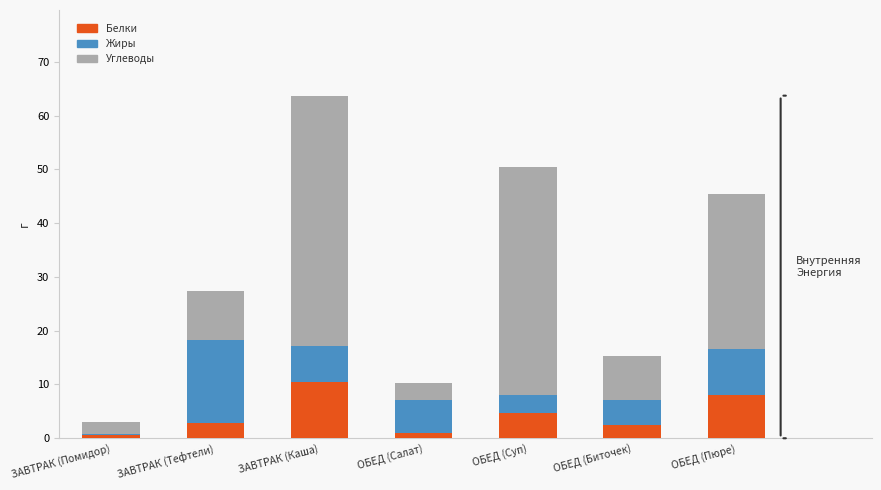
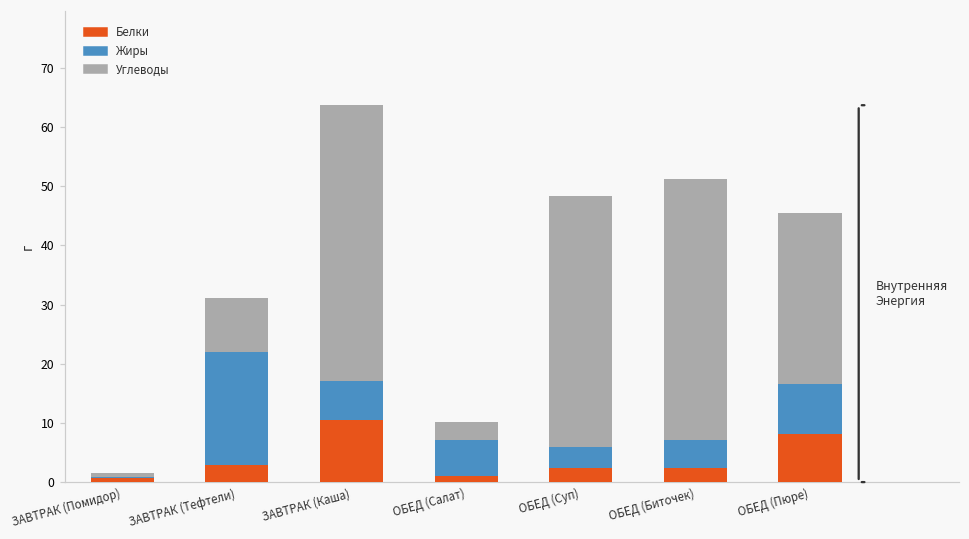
  {
    "Белки": {
      "ЗАВТРАК (Помидор)": 1,
      "ЗАВТРАК (Тефтели)": 3,
      "ЗАВТРАК (Каша)": 10,
      "ОБЕД (Салат)": 1,
-     "ОБЕД (Суп)": 5,
+     "ОБЕД (Суп)": 2,
      "ОБЕД (Биточек)": 2,
      "ОБЕД (Пюре)": 8
    },
    "Жиры": {
-     "ЗАВТРАК (Тефтели)": 15,
+     "ЗАВТРАК (Тефтели)": 19,
      "ЗАВТРАК (Каша)": 7,
      "ОБЕД (Салат)": 6,
      "ОБЕД (Суп)": 3,
      "ОБЕД (Биточек)": 5,
      "ОБЕД (Пюре)": 8
    },
    "Углеводы": {
-     "ЗАВТРАК (Помидор)": 2,
+     "ЗАВТРАК (Помидор)": 1,
      "ЗАВТРАК (Тефтели)": 9,
      "ЗАВТРАК (Каша)": 47,
      "ОБЕД (Салат)": 3,
      "ОБЕД (Суп)": 42,
-     "ОБЕД (Биточек)": 8,
+     "ОБЕД (Биточек)": 44,
      "ОБЕД (Пюре)": 29
    }
  }
